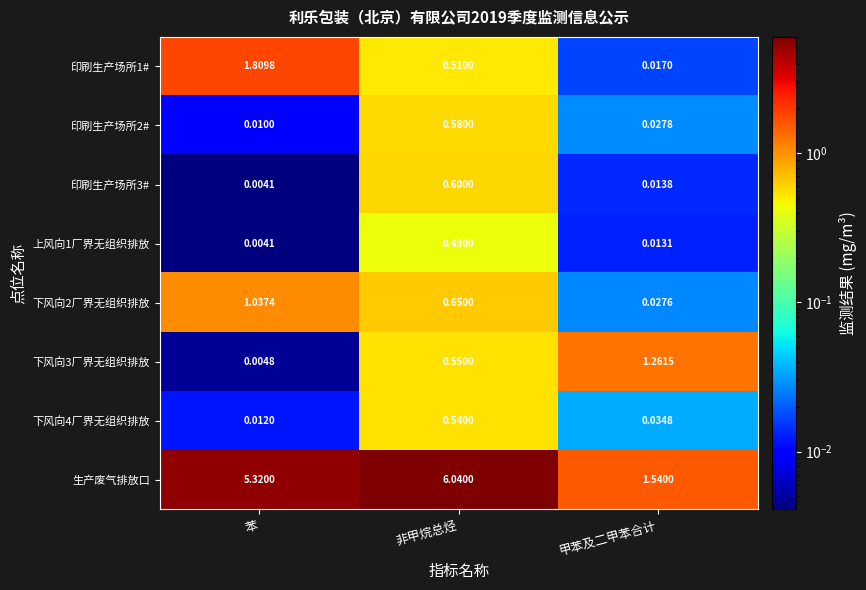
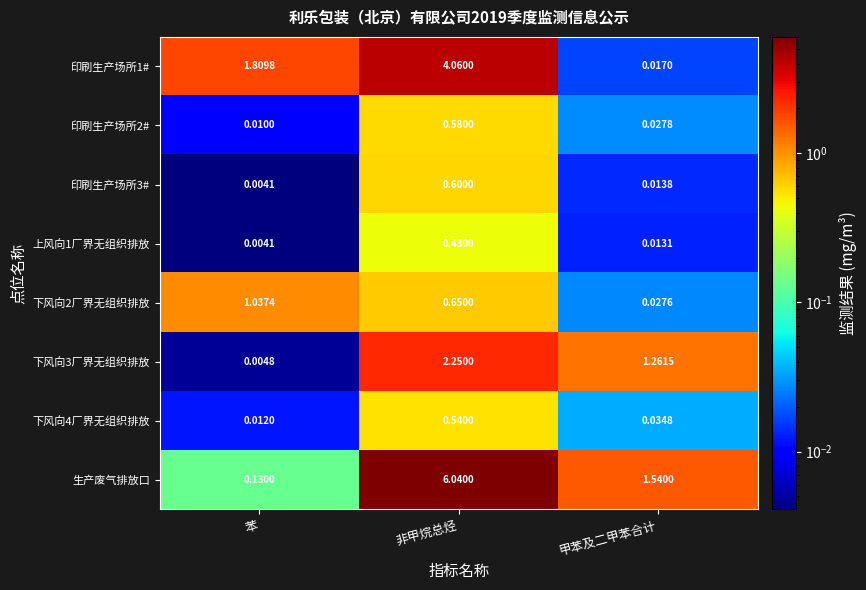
  {
    "印刷生产场所1#": {
      "苯": 1.8098,
-     "非甲烷总烃": 0.5100,
+     "非甲烷总烃": 4.0600,
      "甲苯及二甲苯合计": 0.0170
    },
    "印刷生产场所2#": {
      "苯": 0.0100,
      "非甲烷总烃": 0.5800,
      "甲苯及二甲苯合计": 0.0278
    },
    "印刷生产场所3#": {
      "苯": 0.0041,
      "非甲烷总烃": 0.6000,
      "甲苯及二甲苯合计": 0.0138
    },
    "上风向1厂界无组织排放": {
      "苯": 0.0041,
      "非甲烷总烃": 0.4300,
      "甲苯及二甲苯合计": 0.0131
    },
    "下风向2厂界无组织排放": {
      "苯": 1.0374,
      "非甲烷总烃": 0.6500,
      "甲苯及二甲苯合计": 0.0276
    },
    "下风向3厂界无组织排放": {
      "苯": 0.0048,
-     "非甲烷总烃": 0.5500,
+     "非甲烷总烃": 2.2500,
      "甲苯及二甲苯合计": 1.2615
    },
    "下风向4厂界无组织排放": {
      "苯": 0.0120,
      "非甲烷总烃": 0.5400,
      "甲苯及二甲苯合计": 0.0348
    },
    "生产废气排放口": {
-     "苯": 5.3200,
+     "苯": 0.1300,
      "非甲烷总烃": 6.0400,
      "甲苯及二甲苯合计": 1.5400
    }
  }
